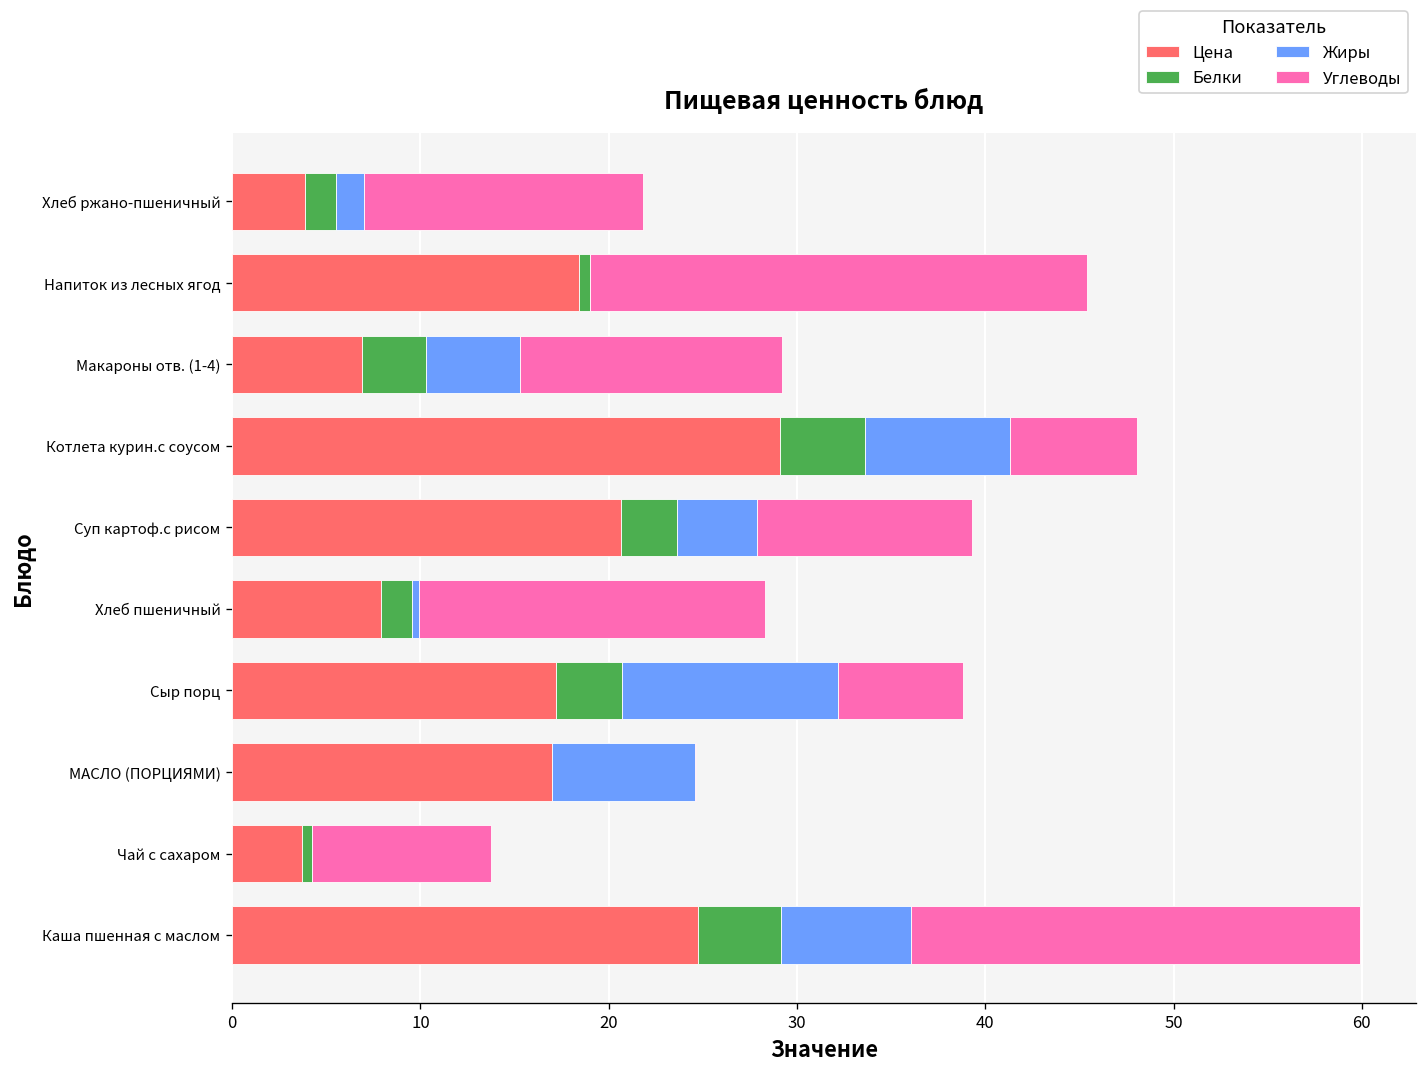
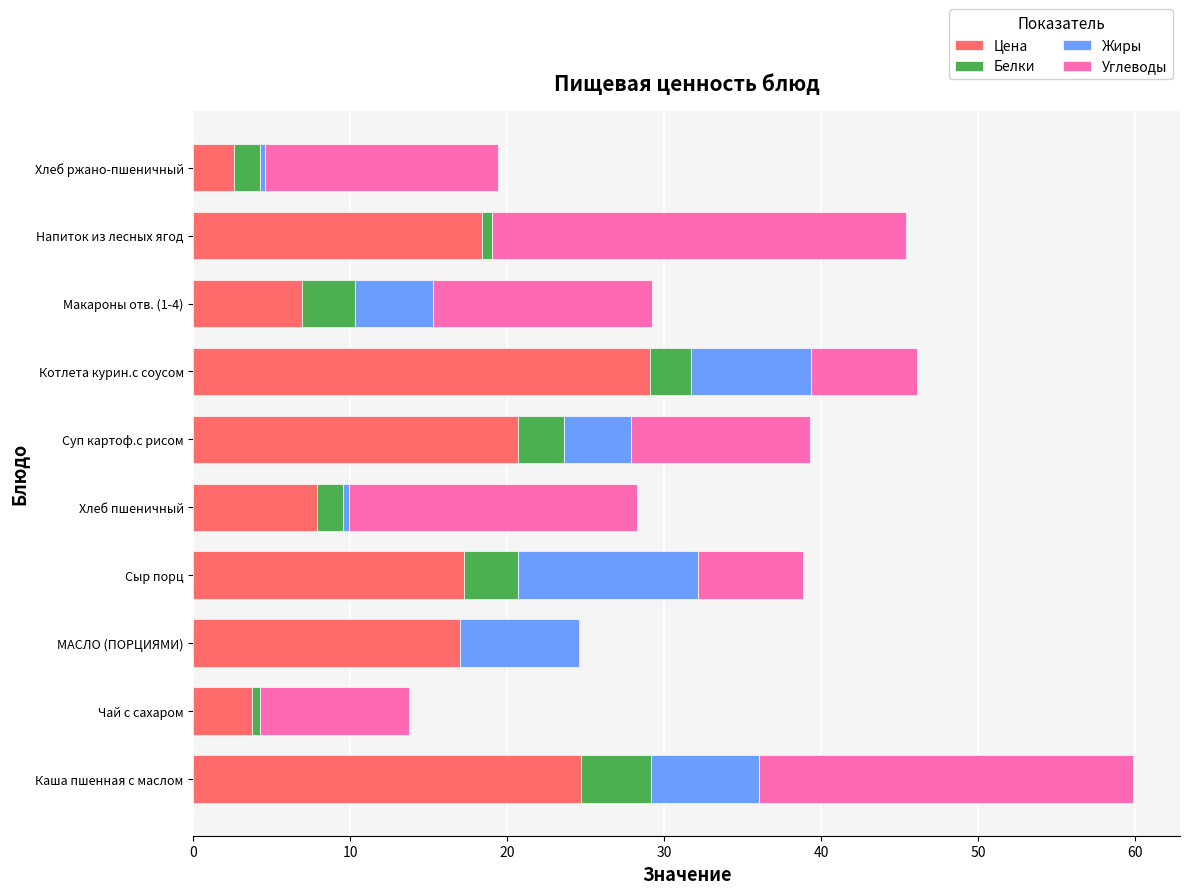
  {
    "Цена": {
-     "Хлеб ржано-пшеничный": 3.9,
+     "Хлеб ржано-пшеничный": 2.6,
      "Напиток из лесных ягод": 18.4,
      "Макароны отв. (1-4)": 6.9,
      "Котлета курин.с соусом": 29.1,
      "Суп картоф.с рисом": 20.7,
      "Хлеб пшеничный": 7.9,
      "Сыр порц": 17.2,
      "МАСЛО (ПОРЦИЯМИ)": 17.0,
      "Чай с сахаром": 3.7,
      "Каша пшенная с маслом": 24.7
    },
    "Белки": {
      "Хлеб ржано-пшеничный": 1.7,
      "Напиток из лесных ягод": 0.6,
      "Макароны отв. (1-4)": 3.4,
-     "Котлета курин.с соусом": 4.5,
+     "Котлета курин.с соусом": 2.6,
      "Суп картоф.с рисом": 3.0,
      "Хлеб пшеничный": 1.6,
      "Сыр порц": 3.5,
      "Чай с сахаром": 0.5,
      "Каша пшенная с маслом": 4.4
    },
    "Жиры": {
-     "Хлеб ржано-пшеничный": 1.5,
+     "Хлеб ржано-пшеничный": 0.3,
      "Макароны отв. (1-4)": 5.0,
      "Котлета курин.с соусом": 7.7,
      "Суп картоф.с рисом": 4.2,
      "Хлеб пшеничный": 0.4,
      "Сыр порц": 11.5,
      "МАСЛО (ПОРЦИЯМИ)": 7.6,
      "Чай с сахаром": 0.0,
      "Каша пшенная с маслом": 6.9
    },
    "Углеводы": {
      "Хлеб ржано-пшеничный": 14.8,
      "Напиток из лесных ягод": 26.4,
      "Макароны отв. (1-4)": 13.9,
      "Котлета курин.с соусом": 6.8,
      "Суп картоф.с рисом": 11.4,
      "Хлеб пшеничный": 18.4,
      "Сыр порц": 6.6,
      "Чай с сахаром": 9.5,
      "Каша пшенная с маслом": 23.9
    }
  }
